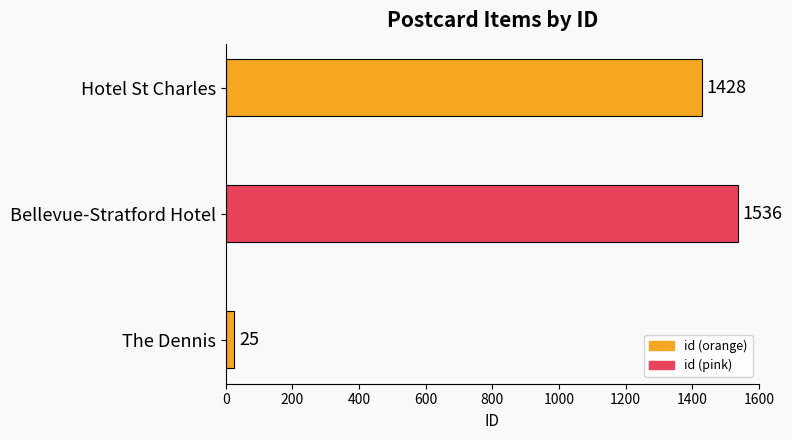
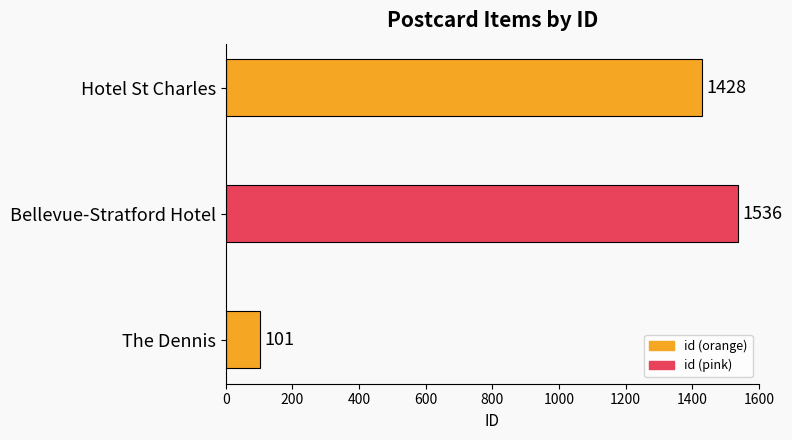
  {
    "Hotel St Charles": 1428,
    "Bellevue-Stratford Hotel": 1536,
-   "The Dennis": 25
+   "The Dennis": 101
  }
